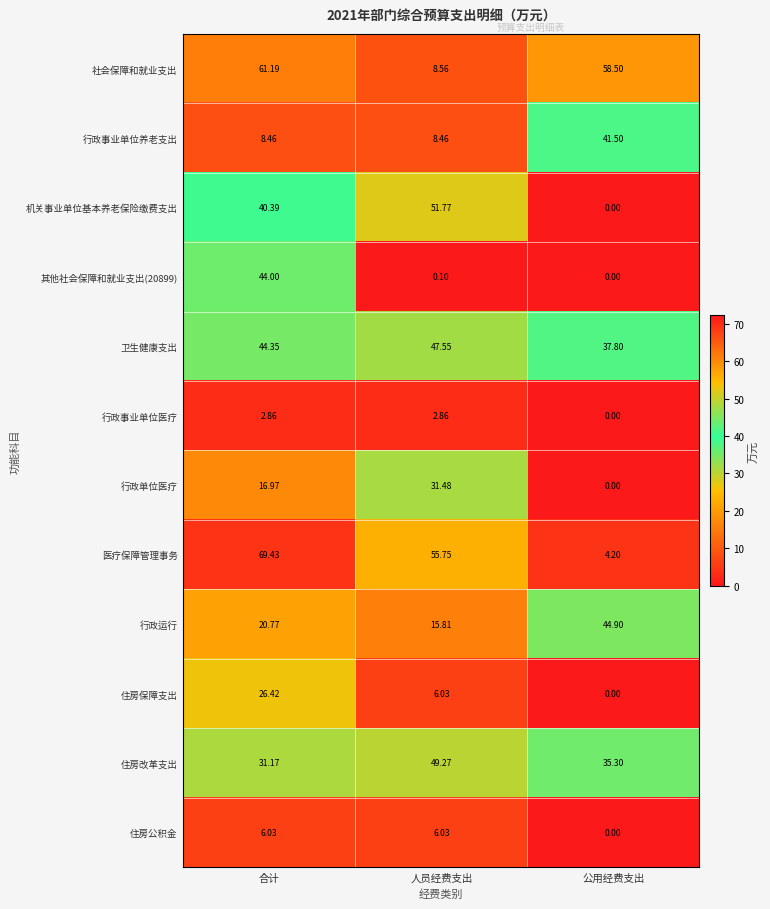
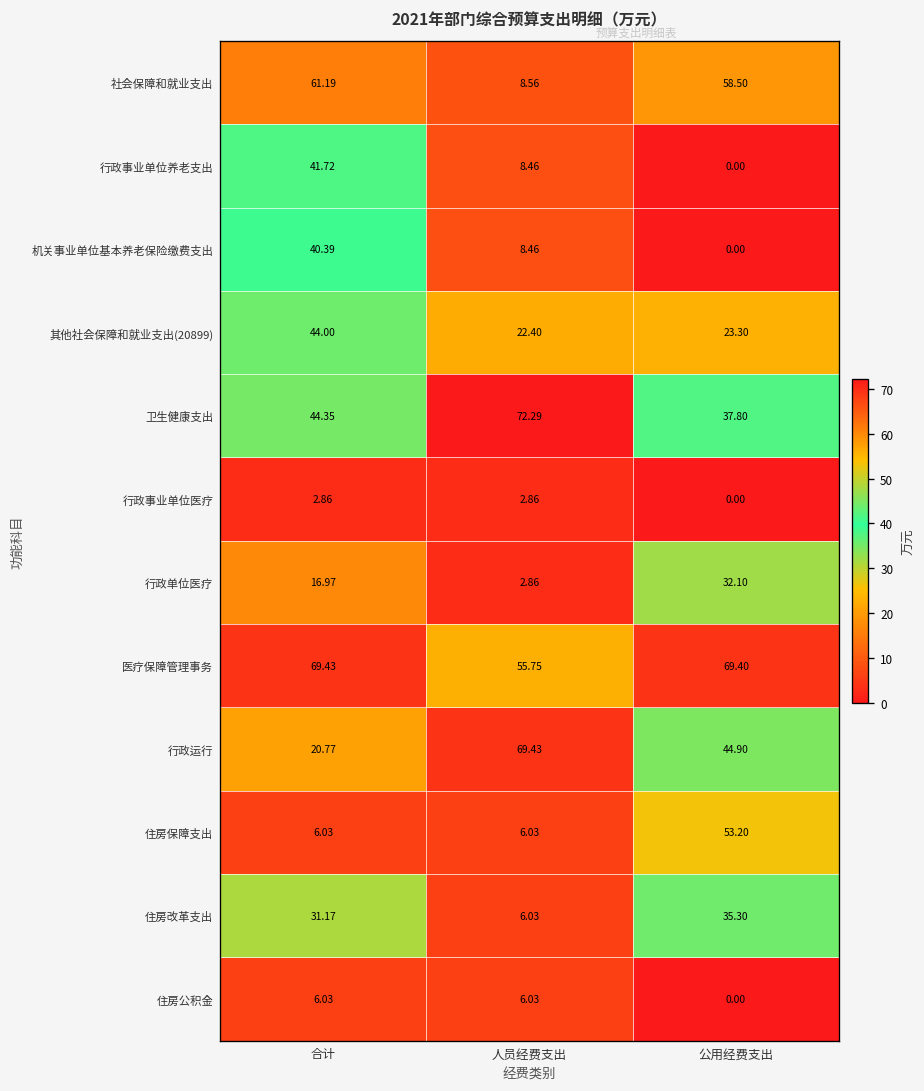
  {
    "社会保障和就业支出": {
      "合计": 61.19,
      "人员经费支出": 8.56,
      "公用经费支出": 58.50
    },
    "行政事业单位养老支出": {
-     "合计": 8.46,
+     "合计": 41.72,
      "人员经费支出": 8.46,
-     "公用经费支出": 41.50
+     "公用经费支出": 0.00
    },
    "机关事业单位基本养老保险缴费支出": {
      "合计": 40.39,
-     "人员经费支出": 51.77,
+     "人员经费支出": 8.46,
      "公用经费支出": 0.00
    },
    "其他社会保障和就业支出(20899)": {
      "合计": 44.00,
-     "人员经费支出": 0.10,
-     "公用经费支出": 0.00
+     "人员经费支出": 22.40,
+     "公用经费支出": 23.30
    },
    "卫生健康支出": {
      "合计": 44.35,
-     "人员经费支出": 47.55,
+     "人员经费支出": 72.29,
      "公用经费支出": 37.80
    },
    "行政事业单位医疗": {
      "合计": 2.86,
      "人员经费支出": 2.86,
      "公用经费支出": 0.00
    },
    "行政单位医疗": {
      "合计": 16.97,
-     "人员经费支出": 31.48,
-     "公用经费支出": 0.00
+     "人员经费支出": 2.86,
+     "公用经费支出": 32.10
    },
    "医疗保障管理事务": {
      "合计": 69.43,
      "人员经费支出": 55.75,
-     "公用经费支出": 4.20
+     "公用经费支出": 69.40
    },
    "行政运行": {
      "合计": 20.77,
-     "人员经费支出": 15.81,
+     "人员经费支出": 69.43,
      "公用经费支出": 44.90
    },
    "住房保障支出": {
-     "合计": 26.42,
+     "合计": 6.03,
      "人员经费支出": 6.03,
-     "公用经费支出": 0.00
+     "公用经费支出": 53.20
    },
    "住房改革支出": {
      "合计": 31.17,
-     "人员经费支出": 49.27,
+     "人员经费支出": 6.03,
      "公用经费支出": 35.30
    },
    "住房公积金": {
      "合计": 6.03,
      "人员经费支出": 6.03,
      "公用经费支出": 0.00
    }
  }
